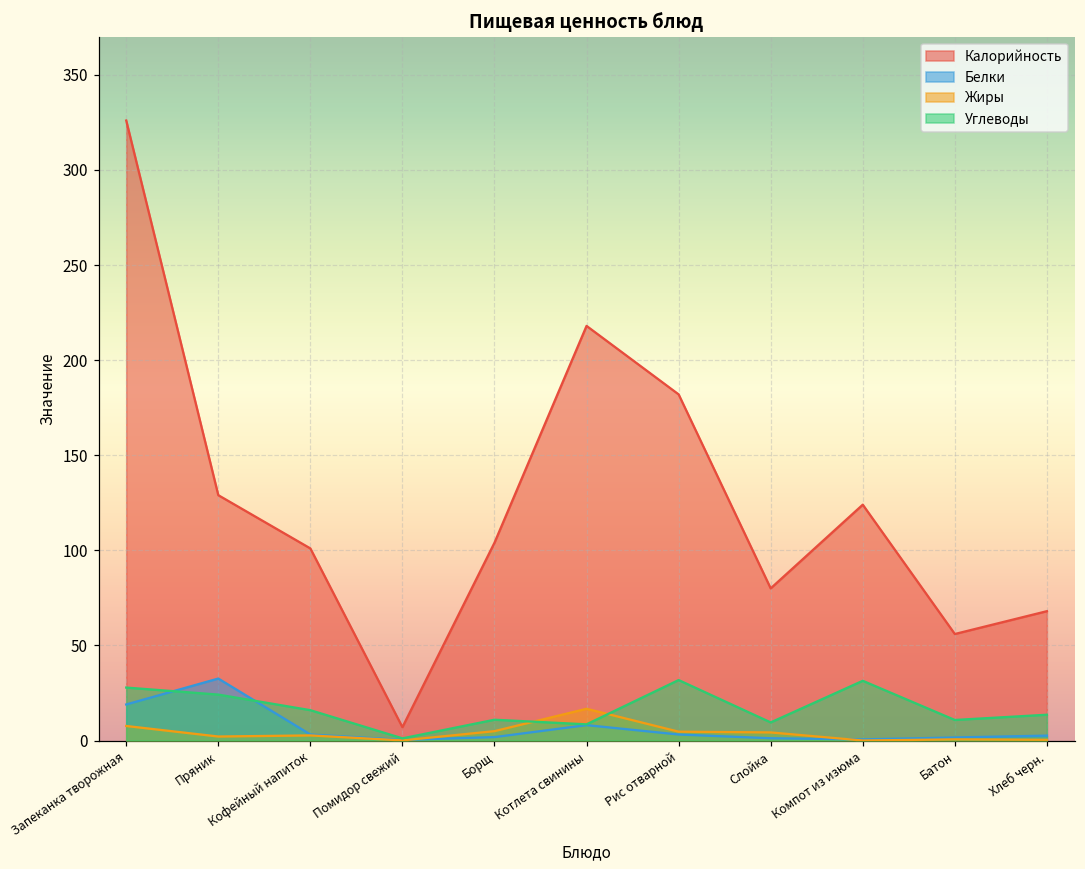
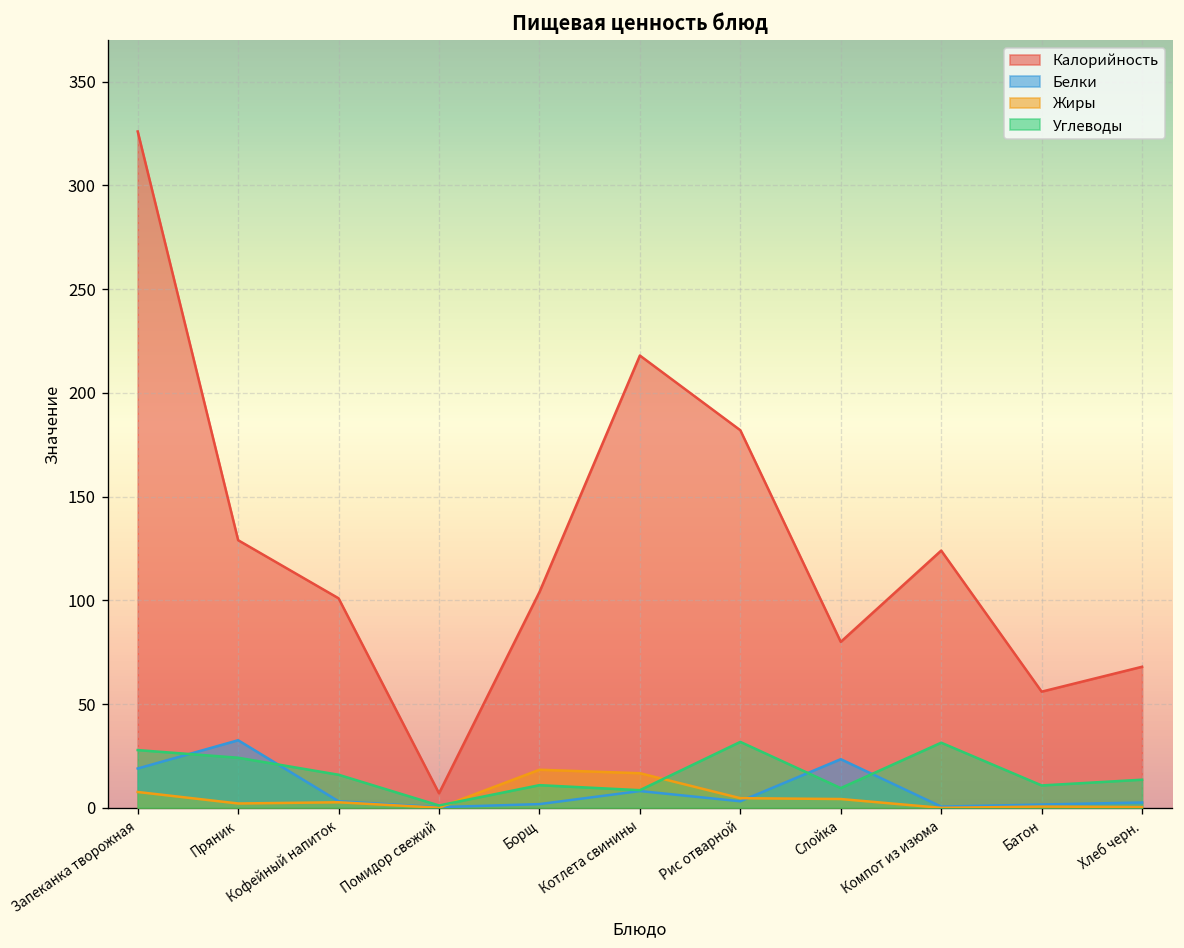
  {
    "Калорийность": {
      "Запеканка творожная": 326,
      "Пряник": 129,
      "Кофейный напиток": 101,
      "Помидор свежий": 7,
      "Борщ": 104,
      "Котлета свинины": 218,
      "Рис отварной": 182,
      "Слойка": 80,
      "Компот из изюма": 124,
      "Батон": 56,
      "Хлеб черн.": 68
    },
    "Белки": {
      "Запеканка творожная": 19,
      "Пряник": 33,
      "Борщ": 2,
-     "Слойка": 1,
+     "Слойка": 23,
      "Хлеб черн.": 3
    },
    "Жиры": {
      "Запеканка творожная": 8,
      "Пряник": 2,
-     "Борщ": 5,
+     "Борщ": 18,
      "Котлета свинины": 17,
      "Слойка": 4,
      "Хлеб черн.": 0
    },
    "Углеводы": {
      "Запеканка творожная": 28,
      "Пряник": 24,
      "Кофейный напиток": 16,
      "Борщ": 11,
      "Рис отварной": 32,
      "Слойка": 10,
      "Компот из изюма": 31,
      "Батон": 11,
      "Хлеб черн.": 14
    }
  }
